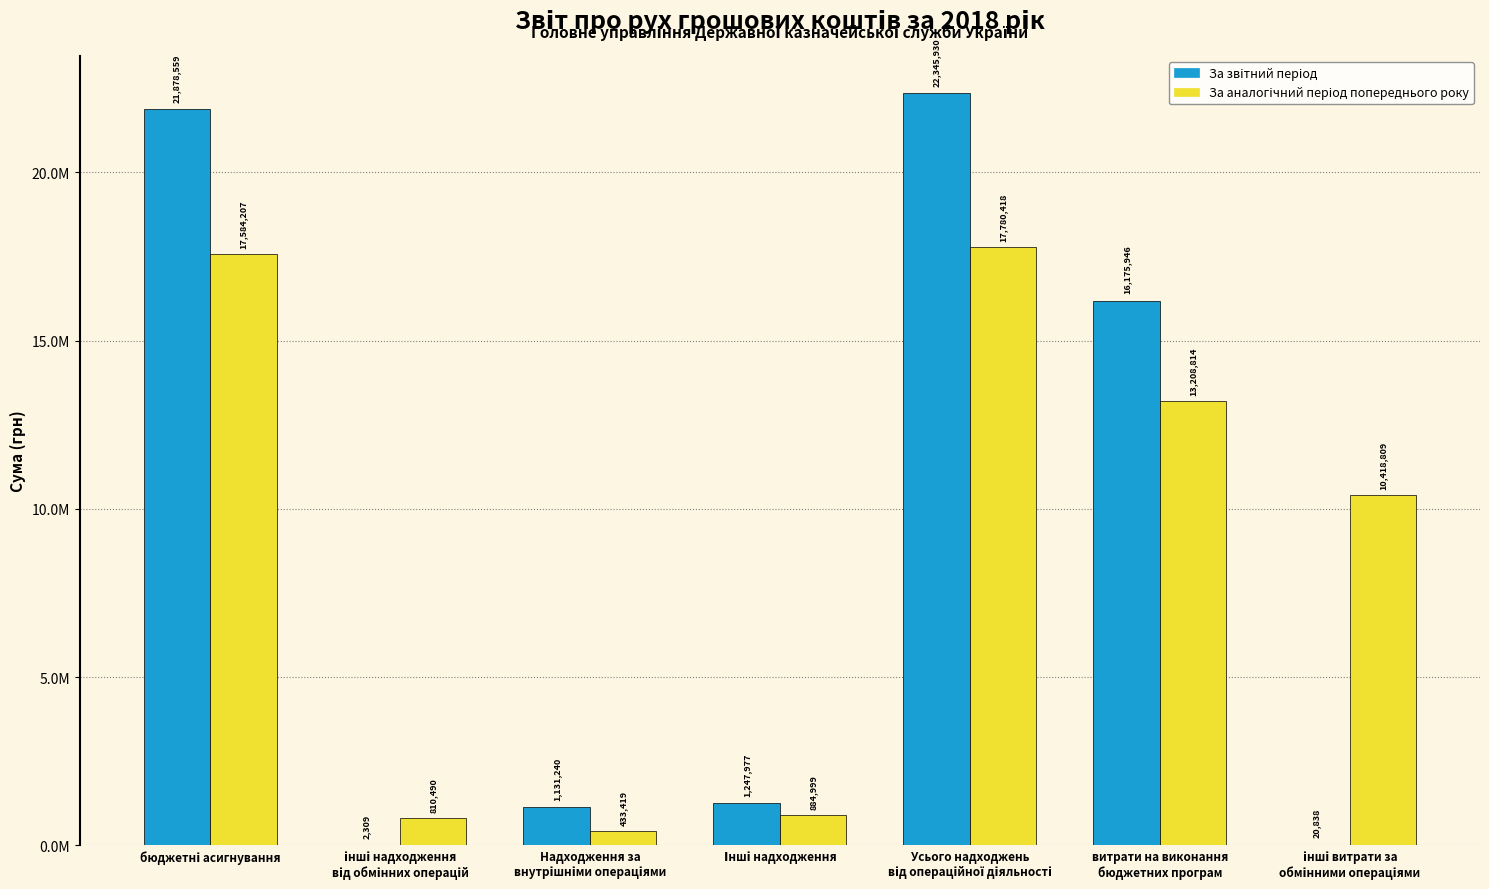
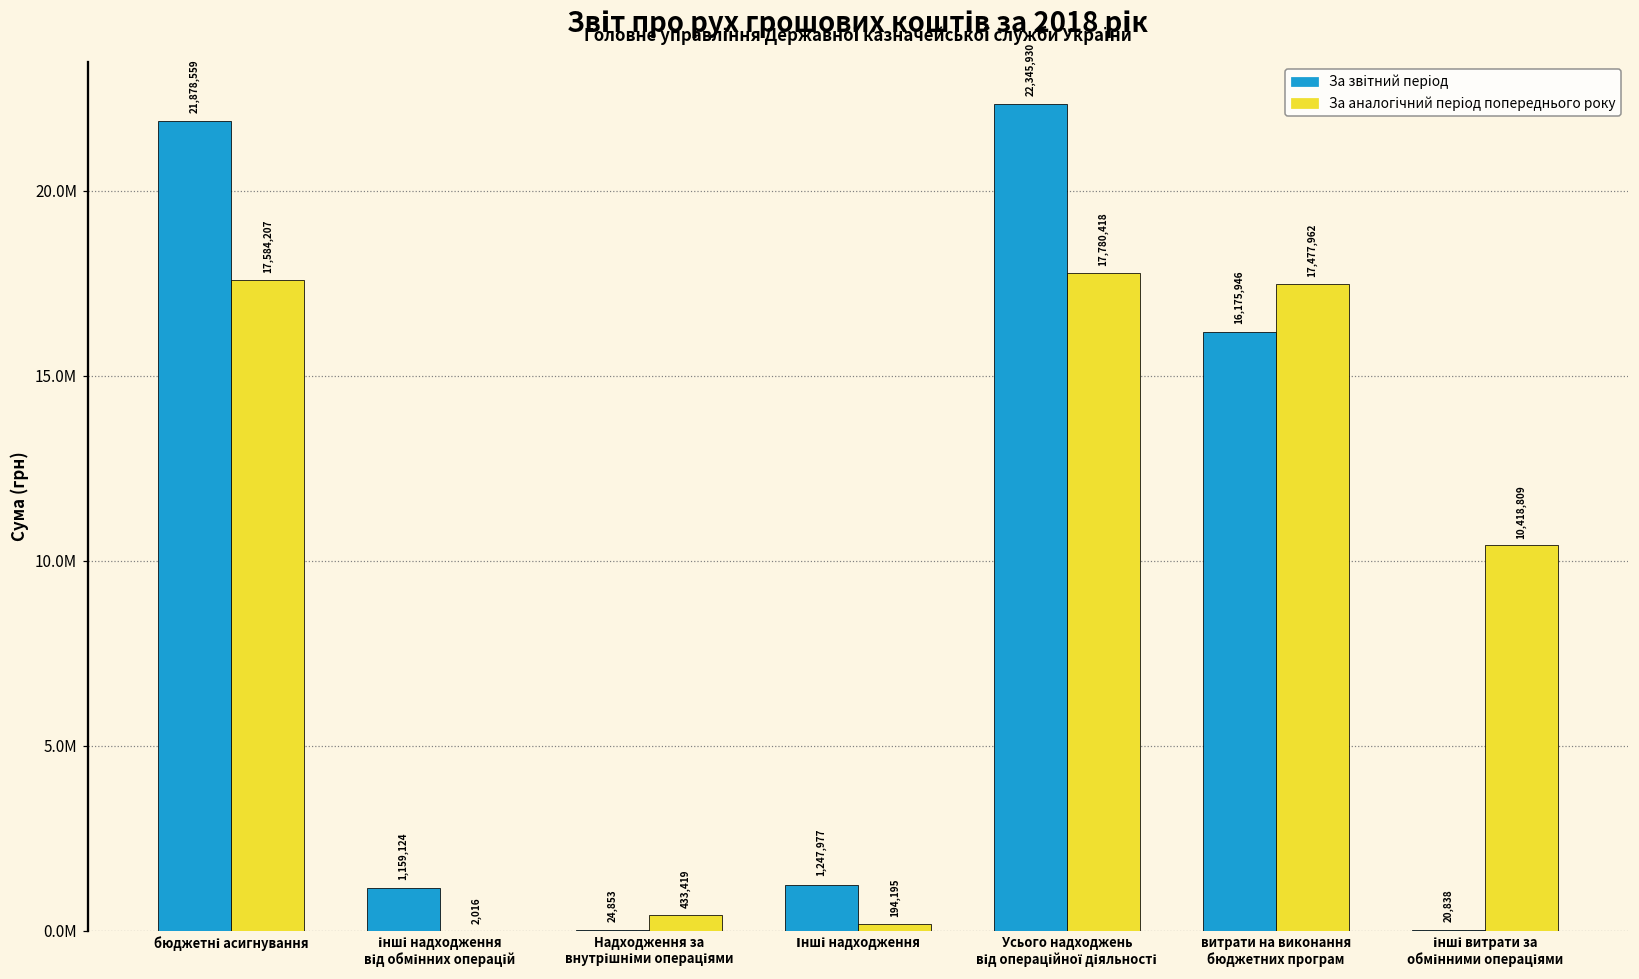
  {
    "За звітний період": {
      "бюджетні асигнування": "21,878,559",
-     "інші надходження від обмінних операцій": "2,309",
-     "Надходження за внутрішніми операціями": "1,131,240",
+     "інші надходження від обмінних операцій": "1,159,124",
+     "Надходження за внутрішніми операціями": "24,853",
      "Інші надходження": "1,247,977",
      "Усього надходжень від операційної діяльності": "22,345,930",
      "витрати на виконання бюджетних програм": "16,175,946",
      "інші витрати за обмінними операціями": "20,838"
    },
    "За аналогічний період попереднього року": {
      "бюджетні асигнування": "17,584,207",
-     "інші надходження від обмінних операцій": "810,490",
+     "інші надходження від обмінних операцій": "2,016",
      "Надходження за внутрішніми операціями": "433,419",
-     "Інші надходження": "884,999",
+     "Інші надходження": "194,195",
      "Усього надходжень від операційної діяльності": "17,780,418",
-     "витрати на виконання бюджетних програм": "13,208,814",
+     "витрати на виконання бюджетних програм": "17,477,962",
      "інші витрати за обмінними операціями": "10,418,809"
    }
  }
